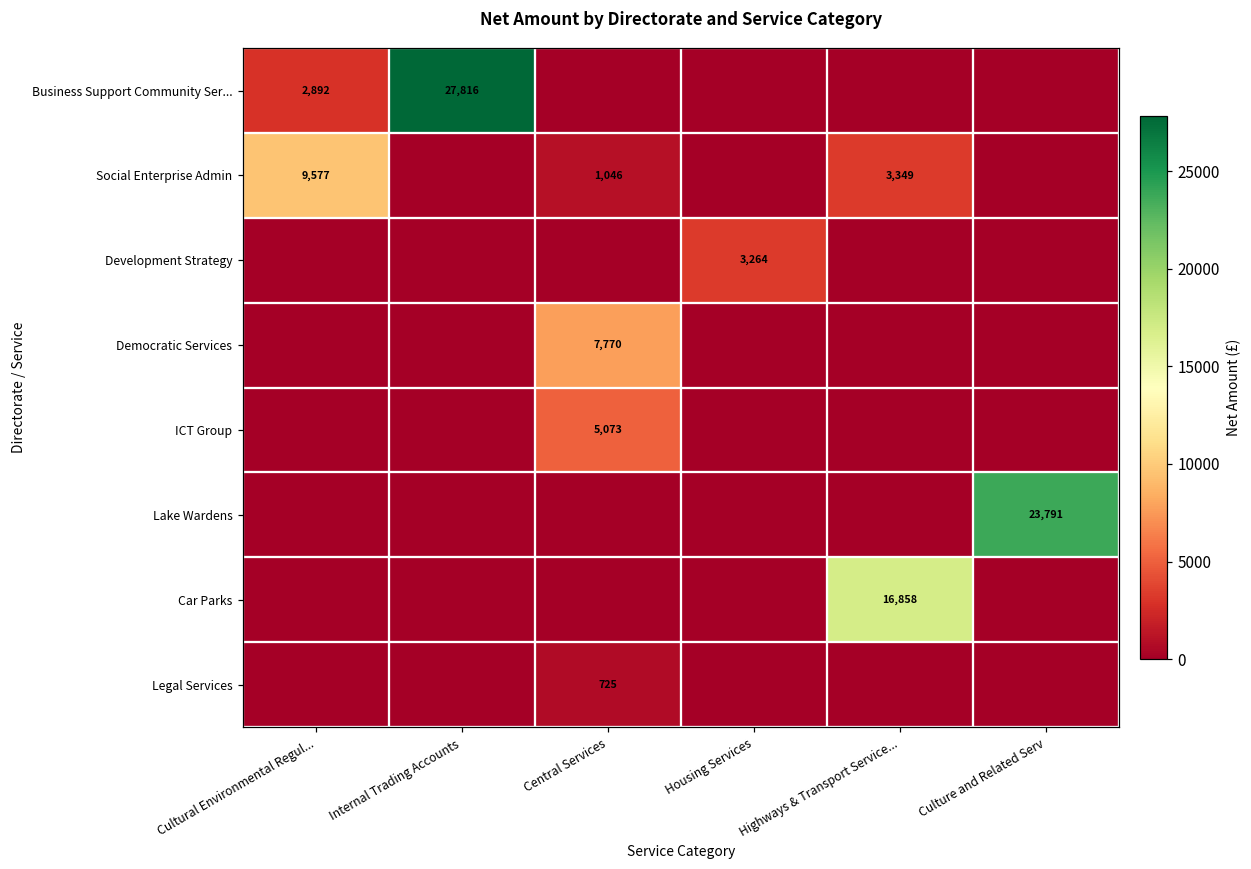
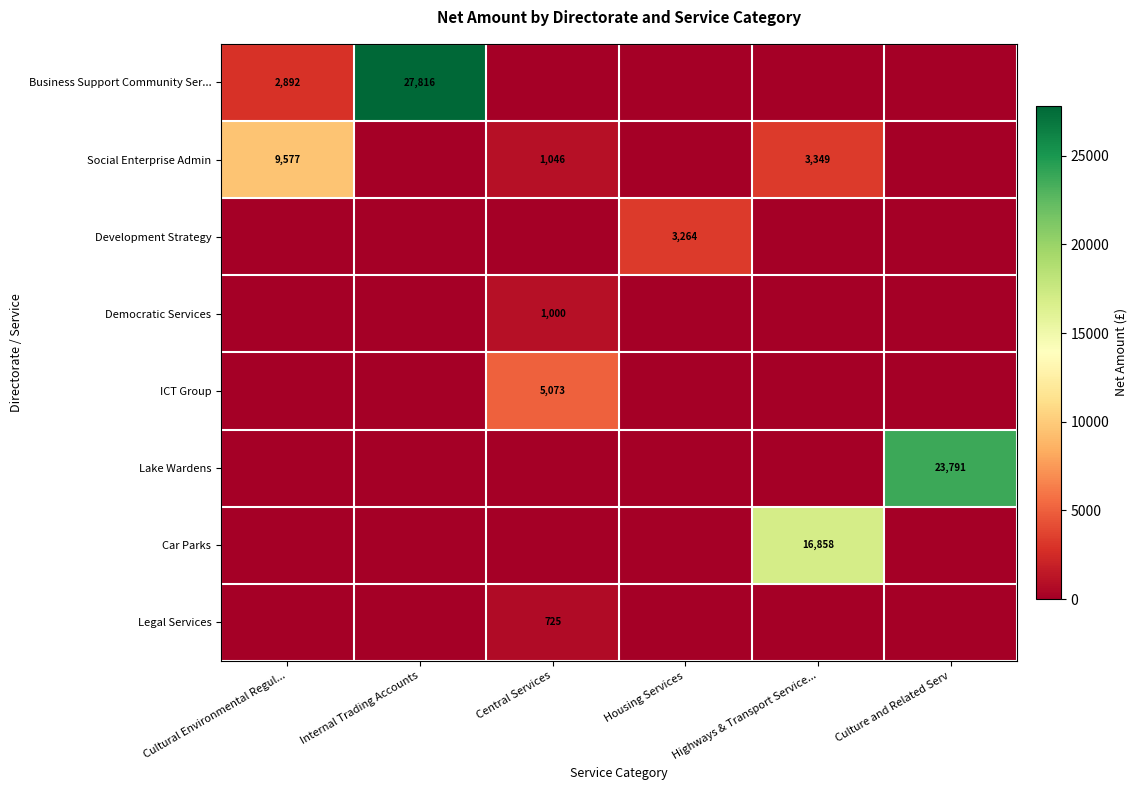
  {
    "Business Support Community Ser...": {
      "Cultural Environmental Regul...": "2,892",
      "Internal Trading Accounts": "27,816"
    },
    "Social Enterprise Admin": {
      "Cultural Environmental Regul...": "9,577",
      "Central Services": "1,046",
      "Highways & Transport Service...": "3,349"
    },
    "Development Strategy": {
      "Housing Services": "3,264"
    },
    "Democratic Services": {
-     "Central Services": "7,770"
+     "Central Services": "1,000"
    },
    "ICT Group": {
      "Central Services": "5,073"
    },
    "Lake Wardens": {
      "Culture and Related Serv": "23,791"
    },
    "Car Parks": {
      "Highways & Transport Service...": "16,858"
    },
    "Legal Services": {
      "Central Services": "725"
    }
  }
